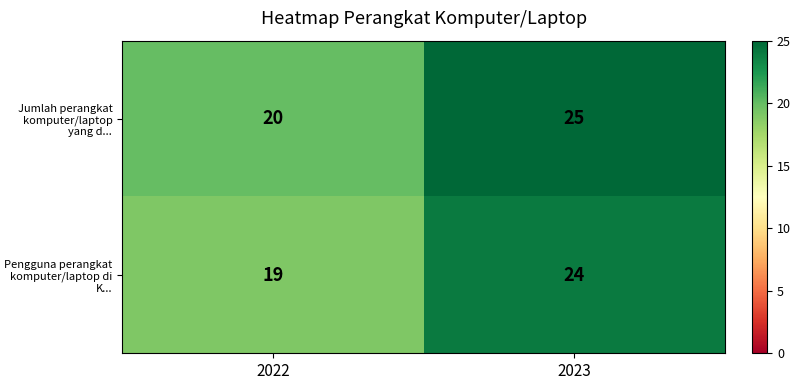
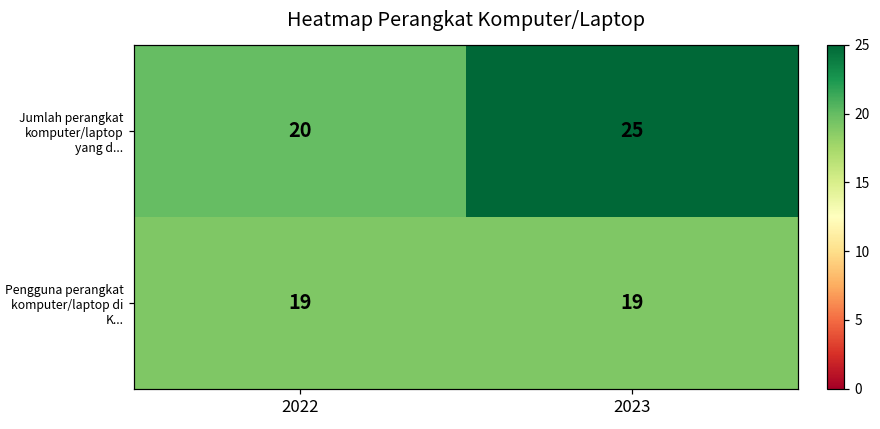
  {
    "Jumlah perangkat komputer/laptop yang d...": {
      "2022": 20,
      "2023": 25
    },
    "Pengguna perangkat komputer/laptop di K...": {
      "2022": 19,
-     "2023": 24
+     "2023": 19
    }
  }
